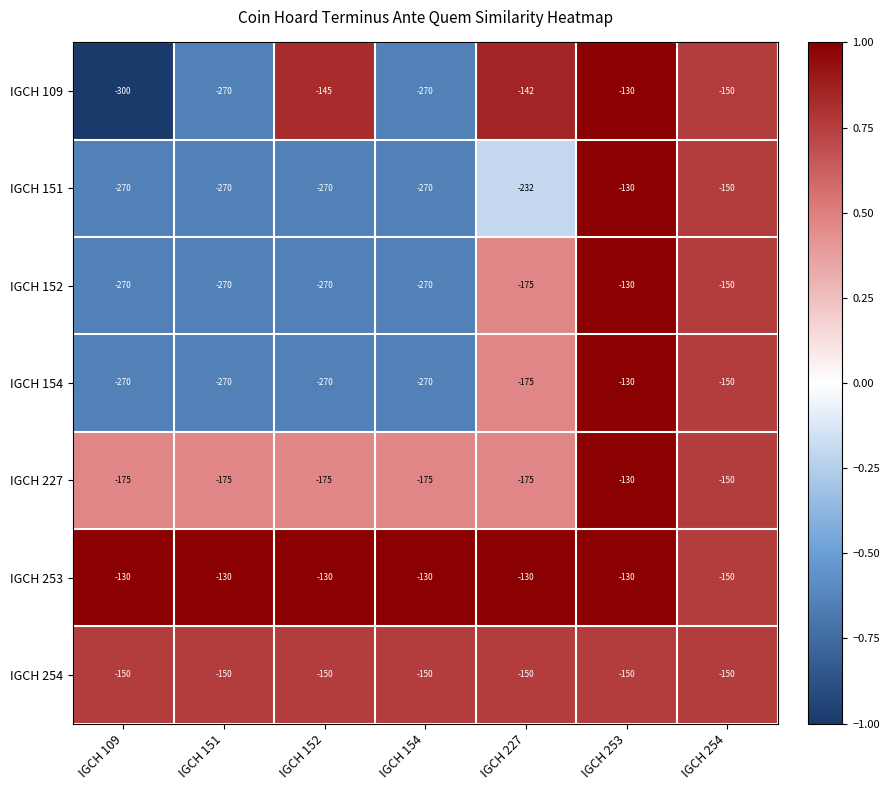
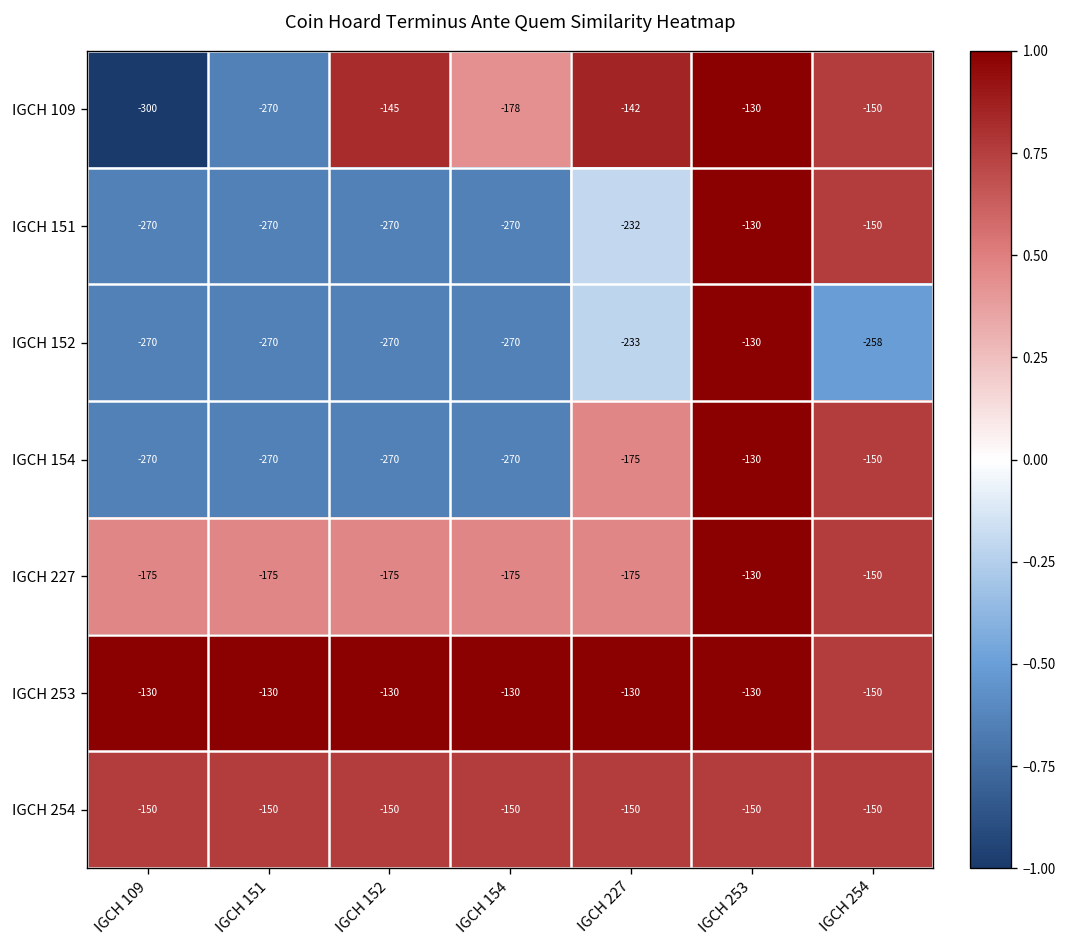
  {
    "IGCH 109": {
      "IGCH 109": -300,
      "IGCH 151": -270,
      "IGCH 152": -145,
-     "IGCH 154": -270,
+     "IGCH 154": -178,
      "IGCH 227": -142,
      "IGCH 253": -130,
      "IGCH 254": -150
    },
    "IGCH 151": {
      "IGCH 109": -270,
      "IGCH 151": -270,
      "IGCH 152": -270,
      "IGCH 154": -270,
      "IGCH 227": -232,
      "IGCH 253": -130,
      "IGCH 254": -150
    },
    "IGCH 152": {
      "IGCH 109": -270,
      "IGCH 151": -270,
      "IGCH 152": -270,
      "IGCH 154": -270,
-     "IGCH 227": -175,
+     "IGCH 227": -233,
      "IGCH 253": -130,
-     "IGCH 254": -150
+     "IGCH 254": -258
    },
    "IGCH 154": {
      "IGCH 109": -270,
      "IGCH 151": -270,
      "IGCH 152": -270,
      "IGCH 154": -270,
      "IGCH 227": -175,
      "IGCH 253": -130,
      "IGCH 254": -150
    },
    "IGCH 227": {
      "IGCH 109": -175,
      "IGCH 151": -175,
      "IGCH 152": -175,
      "IGCH 154": -175,
      "IGCH 227": -175,
      "IGCH 253": -130,
      "IGCH 254": -150
    },
    "IGCH 253": {
      "IGCH 109": -130,
      "IGCH 151": -130,
      "IGCH 152": -130,
      "IGCH 154": -130,
      "IGCH 227": -130,
      "IGCH 253": -130,
      "IGCH 254": -150
    },
    "IGCH 254": {
      "IGCH 109": -150,
      "IGCH 151": -150,
      "IGCH 152": -150,
      "IGCH 154": -150,
      "IGCH 227": -150,
      "IGCH 253": -150,
      "IGCH 254": -150
    }
  }
